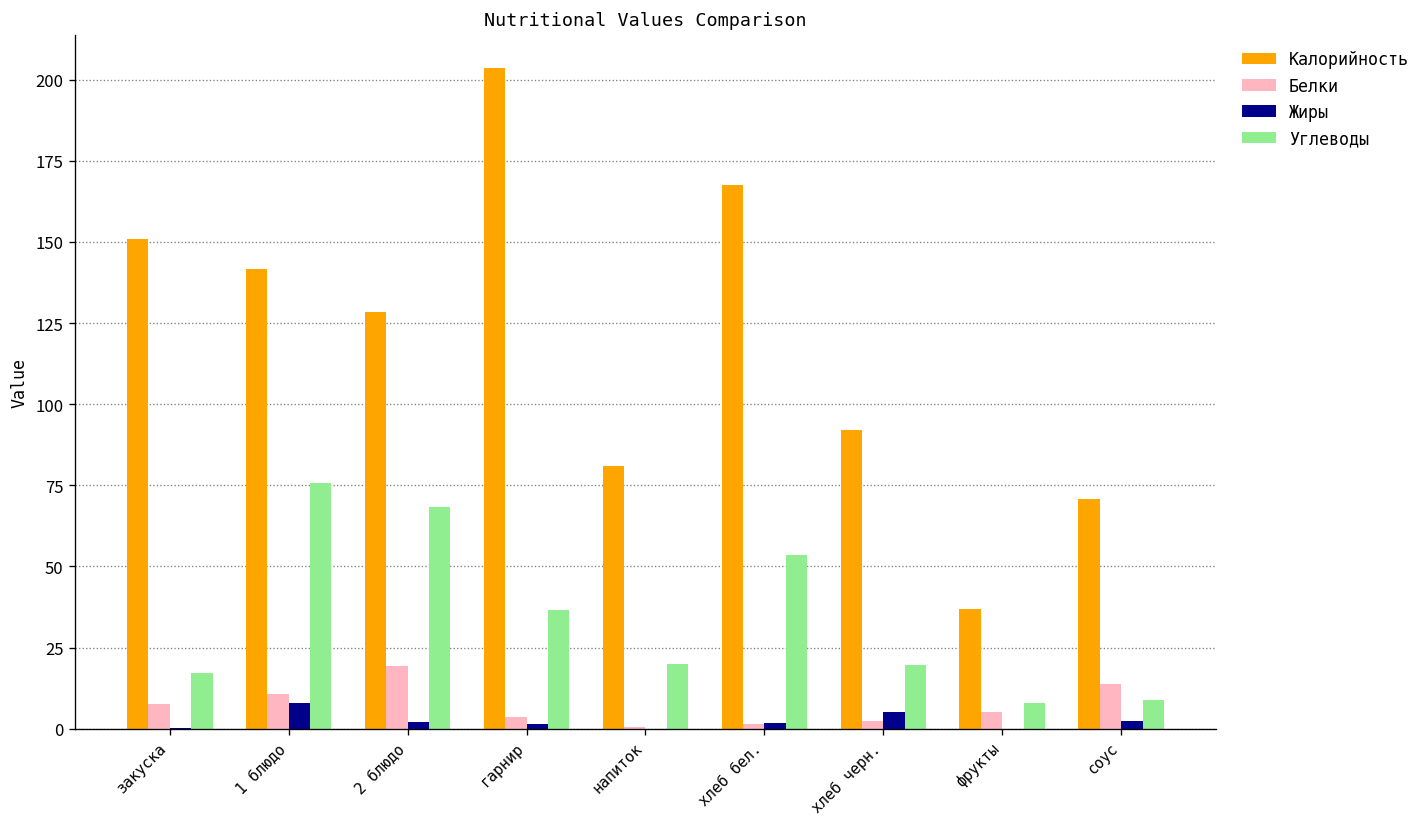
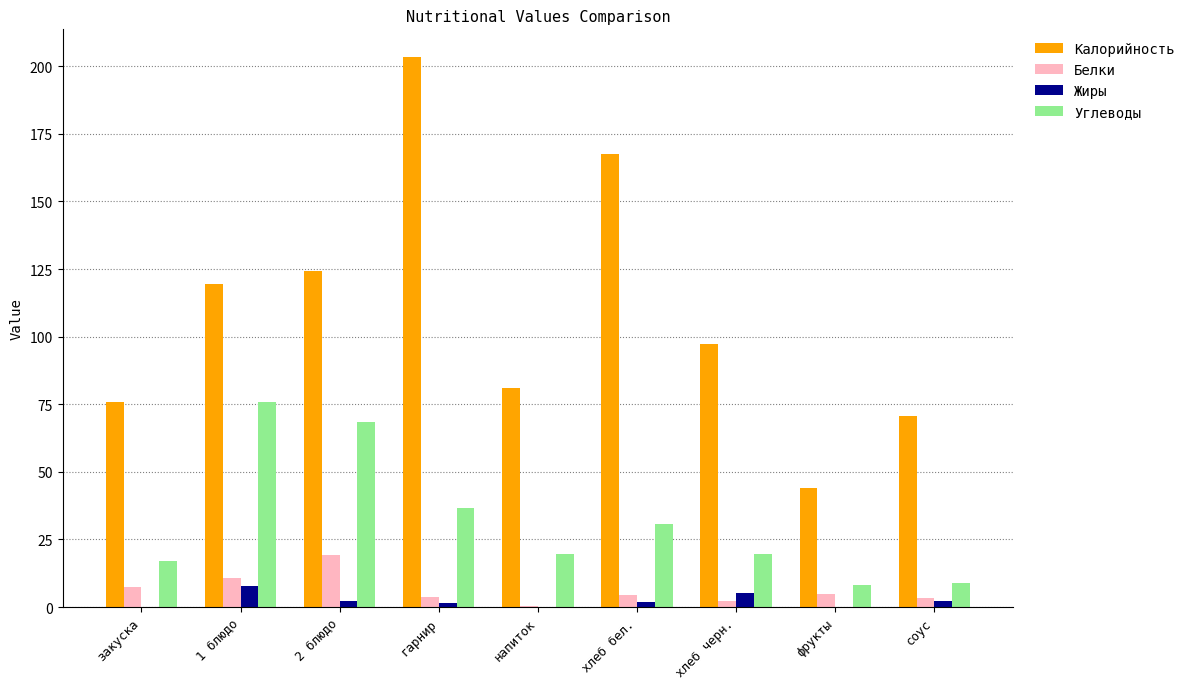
  {
    "Калорийность": {
-     "закуска": 151,
-     "1 блюдо": 142,
-     "2 блюдо": 128,
+     "закуска": 76,
+     "1 блюдо": 119,
+     "2 блюдо": 124,
      "гарнир": 204,
      "напиток": 81,
      "хлеб бел.": 167,
-     "хлеб черн.": 92,
-     "фрукты": 37,
+     "хлеб черн.": 97,
+     "фрукты": 44,
      "соус": 71
    },
    "Белки": {
      "закуска": 8,
      "1 блюдо": 11,
      "2 блюдо": 19,
      "гарнир": 4,
-     "хлеб бел.": 2,
+     "хлеб бел.": 5,
      "хлеб черн.": 2,
      "фрукты": 5,
-     "соус": 14
+     "соус": 3
    },
    "Жиры": {
      "1 блюдо": 8,
      "2 блюдо": 2,
      "гарнир": 2,
      "напиток": 0,
      "хлеб бел.": 2,
      "хлеб черн.": 5,
      "фрукты": 0,
      "соус": 2
    },
    "Углеводы": {
      "закуска": 17,
      "1 блюдо": 76,
      "2 блюдо": 68,
      "гарнир": 37,
      "напиток": 20,
-     "хлеб бел.": 53,
+     "хлеб бел.": 31,
      "хлеб черн.": 20,
      "фрукты": 8,
      "соус": 9
    }
  }
